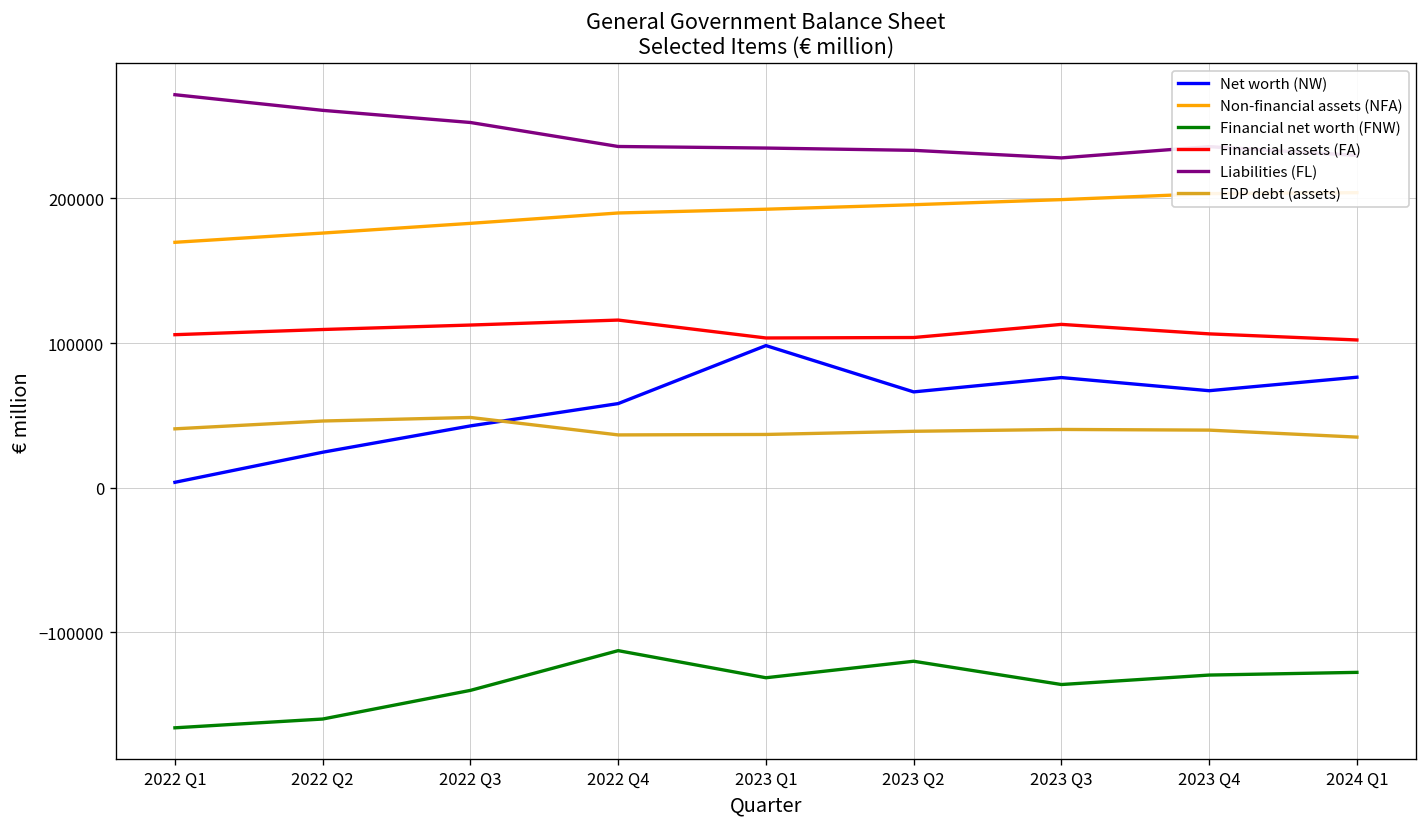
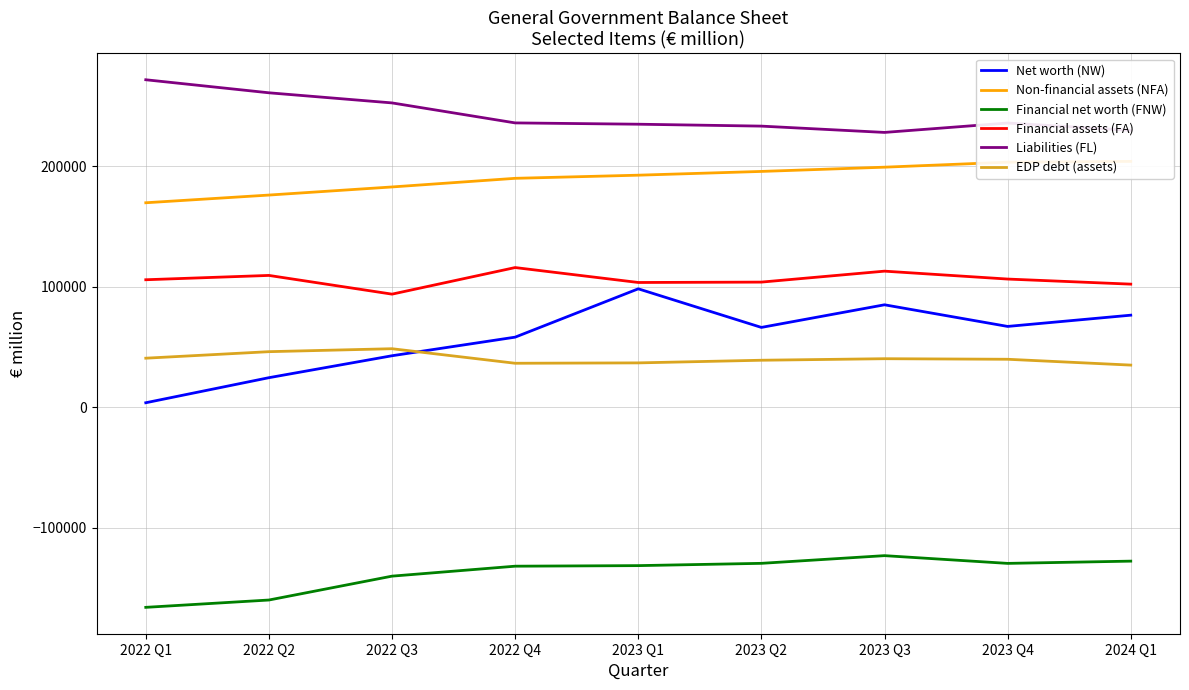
  {
    "Net worth (NW)": {
      "2022 Q1": 4000,
      "2022 Q2": 25000,
      "2022 Q3": 43000,
      "2022 Q4": 58000,
      "2023 Q1": 98000,
      "2023 Q2": 66000,
-     "2023 Q3": 76000,
+     "2023 Q3": 85000,
      "2023 Q4": 67000,
      "2024 Q1": 76000
    },
    "Financial net worth (FNW)": {
      "2022 Q1": -166000,
      "2022 Q2": -160000,
      "2022 Q3": -140000,
-     "2022 Q4": -113000,
+     "2022 Q4": -132000,
      "2023 Q1": -131000,
-     "2023 Q2": -120000,
-     "2023 Q3": -136000,
+     "2023 Q2": -129000,
+     "2023 Q3": -123000,
      "2023 Q4": -129000,
      "2024 Q1": -128000
    },
    "Financial assets (FA)": {
      "2022 Q1": 106000,
      "2022 Q2": 109000,
-     "2022 Q3": 113000,
+     "2022 Q3": 94000,
      "2022 Q4": 116000,
      "2023 Q1": 104000,
      "2023 Q2": 104000,
      "2023 Q3": 113000,
      "2023 Q4": 106000,
      "2024 Q1": 102000
    },
    "Liabilities (FL)": {
      "2022 Q1": 272000,
      "2022 Q2": 261000,
      "2022 Q3": 253000,
      "2022 Q4": 236000,
      "2023 Q1": 235000,
      "2023 Q2": 233000,
      "2023 Q3": 228000
    }
  }
